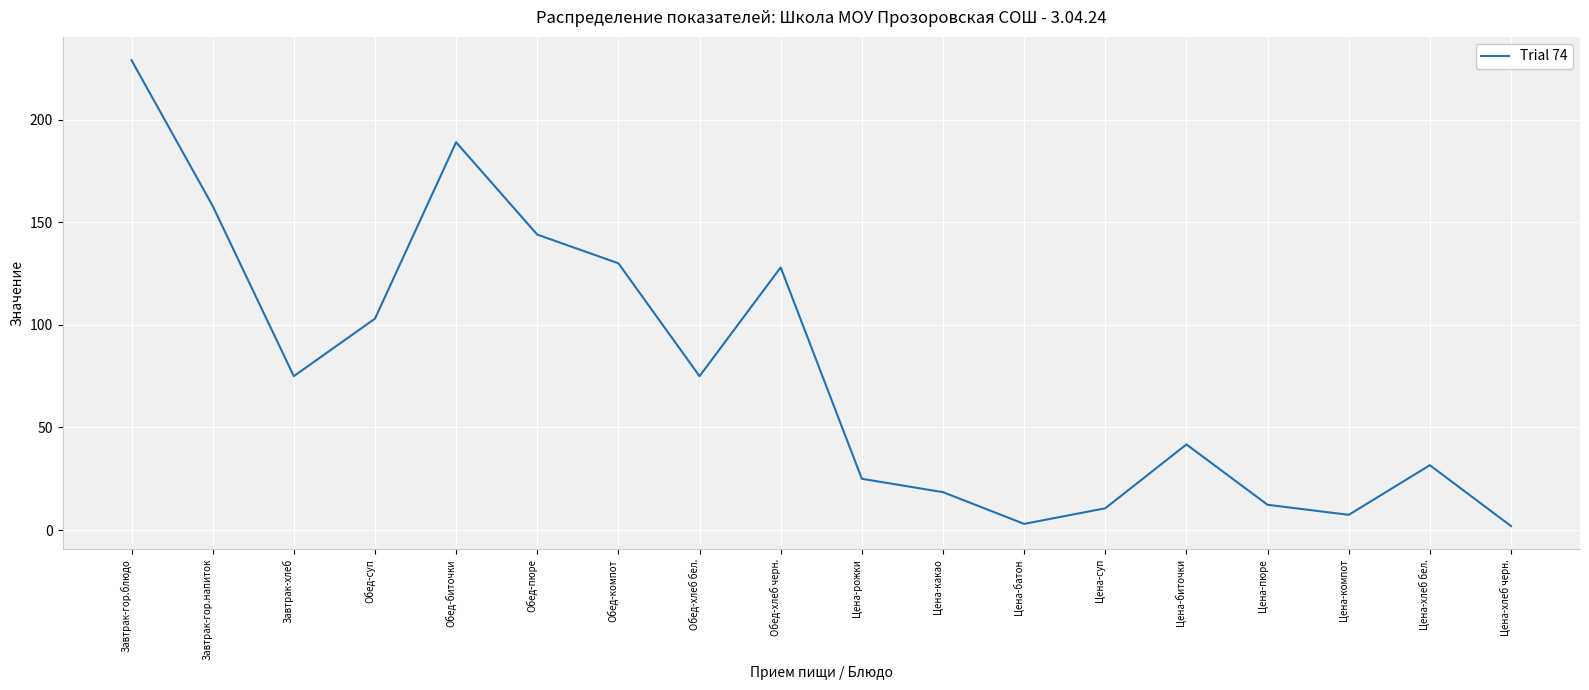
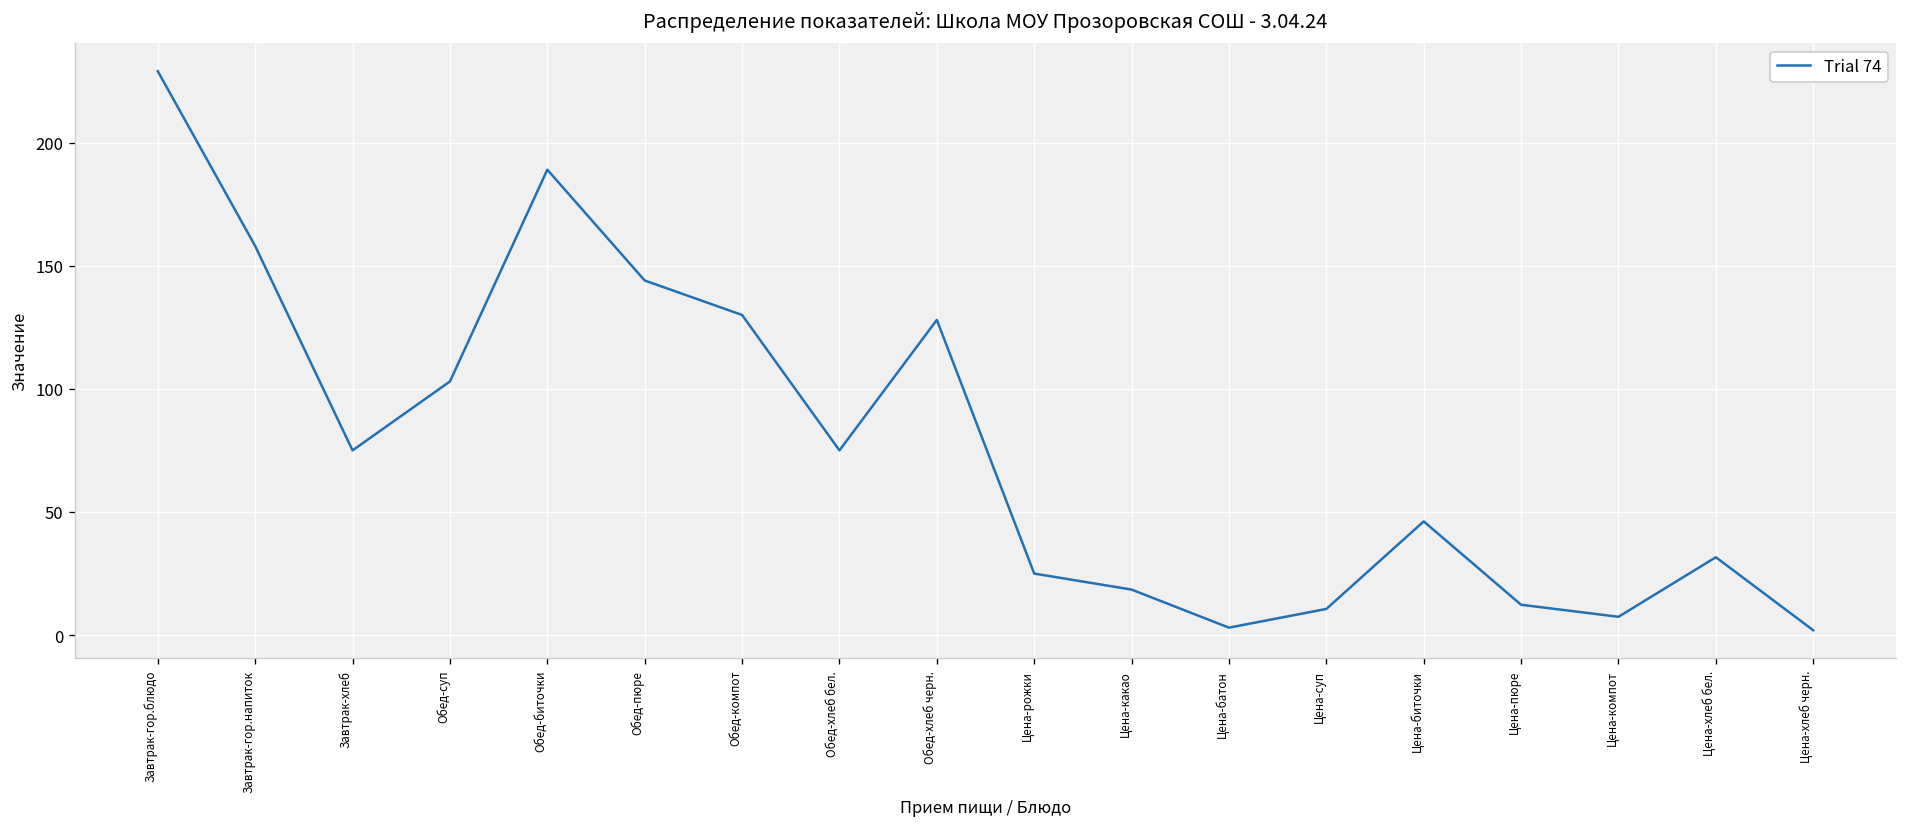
  {
    "Завтрак-гор.блюдо": 229,
    "Завтрак-гор.напиток": 158,
    "Завтрак-хлеб": 75,
    "Обед-суп": 103,
    "Обед-биточки": 189,
    "Обед-пюре": 144,
    "Обед-компот": 130,
    "Обед-хлеб бел.": 75,
    "Обед-хлеб черн.": 128,
    "Цена-рожки": 25,
    "Цена-какао": 18,
    "Цена-батон": 3,
    "Цена-суп": 11,
-   "Цена-биточки": 42,
+   "Цена-биточки": 46,
    "Цена-пюре": 12,
    "Цена-компот": 7,
    "Цена-хлеб бел.": 32,
    "Цена-хлеб черн.": 2
  }
